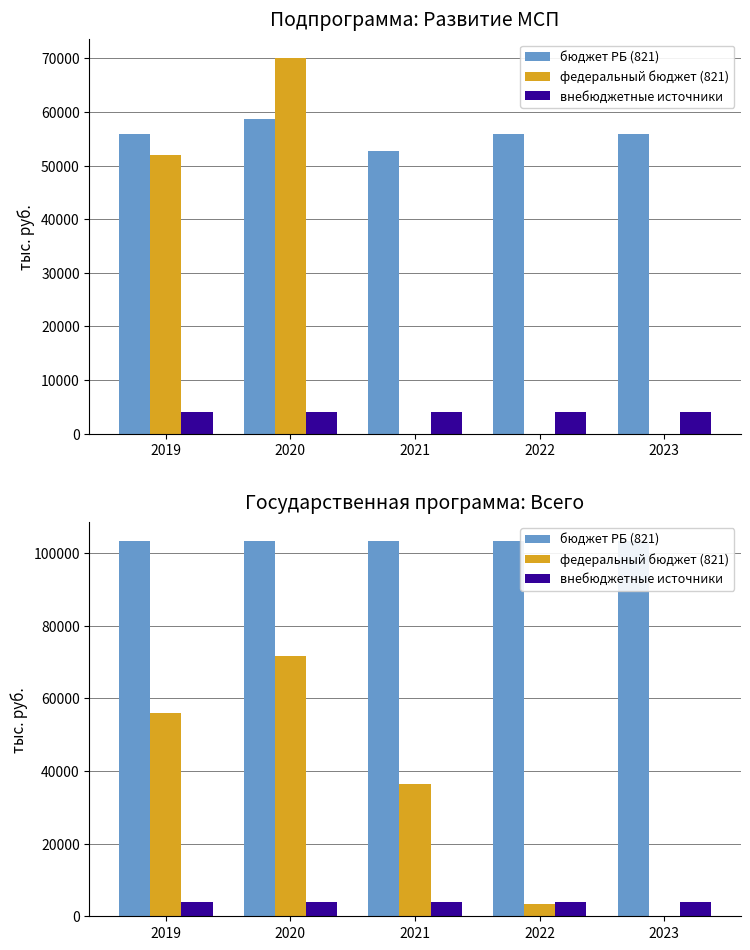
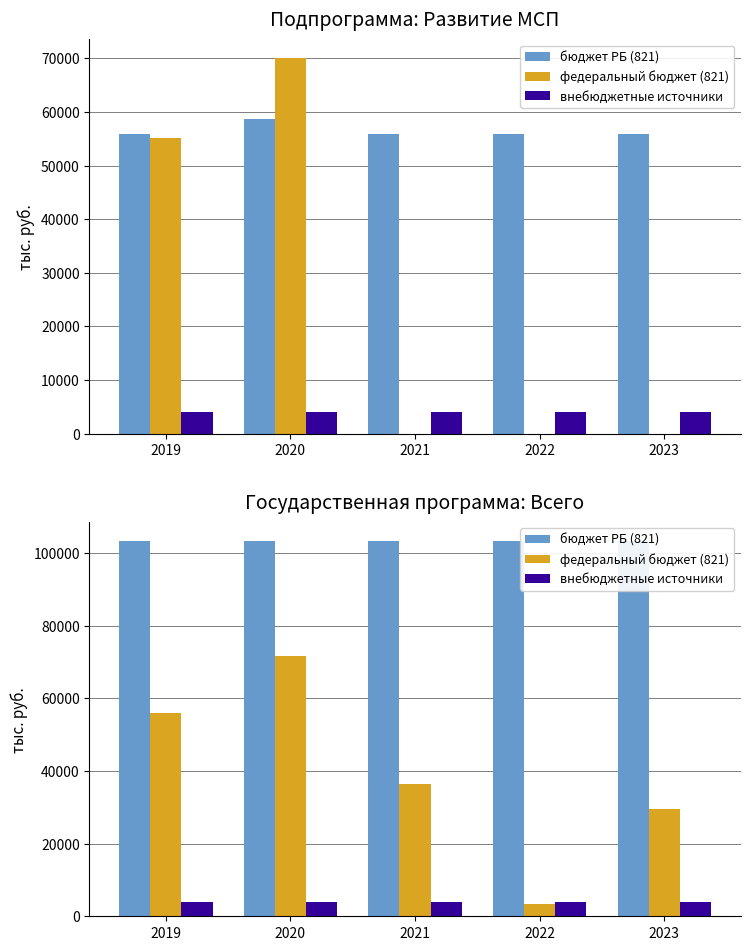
  {
    "Подпрограмма: Развитие МСП": {
      "бюджет РБ (821)": {
        "2019": 56000,
        "2020": 59000,
-       "2021": 53000,
+       "2021": 56000,
        "2022": 56000,
        "2023": 56000
      },
      "федеральный бюджет (821)": {
-       "2019": 52000,
+       "2019": 55000,
        "2020": 70000,
        "2021": 0,
        "2022": 0,
        "2023": 0
      },
      "внебюджетные источники": {
        "2019": 4000,
        "2020": 4000,
        "2021": 4000,
        "2022": 4000,
        "2023": 4000
      }
    },
    "Государственная программа: Всего": {
      "бюджет РБ (821)": {
        "2019": 103000,
        "2020": 103000,
        "2021": 103000,
        "2022": 103000
      },
      "федеральный бюджет (821)": {
        "2019": 56000,
        "2020": 72000,
        "2021": 36000,
        "2022": 3000,
-       "2023": 0
+       "2023": 30000
      },
      "внебюджетные источники": {
        "2019": 4000,
        "2020": 4000,
        "2021": 4000,
        "2022": 4000,
        "2023": 4000
      }
    }
  }
